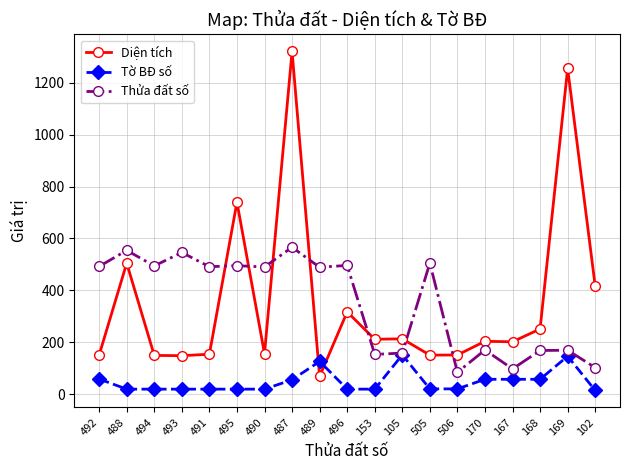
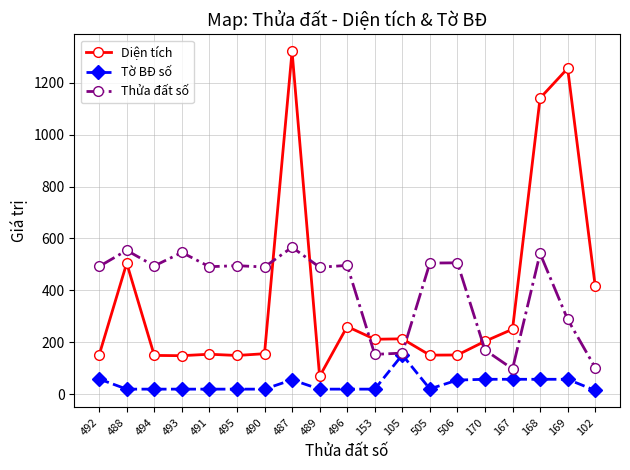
  {
    "Diện tích": {
      "492": 150,
      "488": 500,
      "494": 150,
      "493": 150,
      "491": 150,
-     "495": 740,
+     "495": 150,
      "490": 160,
      "487": 1320,
      "489": 70,
-     "496": 320,
+     "496": 260,
      "153": 210,
      "105": 210,
      "505": 150,
      "506": 150,
      "170": 200,
-     "167": 200,
-     "168": 250,
+     "167": 250,
+     "168": 1140,
      "169": 1260,
      "102": 420
    },
    "Tờ BĐ số": {
      "492": 60,
      "488": 20,
      "494": 20,
      "493": 20,
      "491": 20,
      "495": 20,
      "490": 20,
      "487": 60,
-     "489": 130,
+     "489": 20,
      "496": 20,
      "153": 20,
      "505": 20,
-     "506": 20,
+     "506": 50,
      "170": 60,
      "167": 60,
      "168": 60,
-     "169": 150,
+     "169": 60,
      "102": 10
    },
    "Thửa đất số": {
      "492": 490,
      "488": 550,
      "494": 490,
      "493": 550,
      "491": 490,
      "495": 500,
      "490": 490,
      "487": 570,
      "489": 490,
      "496": 500,
      "153": 150,
      "505": 510,
-     "506": 80,
+     "506": 510,
      "170": 170,
      "167": 100,
-     "168": 170,
-     "169": 170,
+     "168": 540,
+     "169": 290,
      "102": 100
    }
  }
